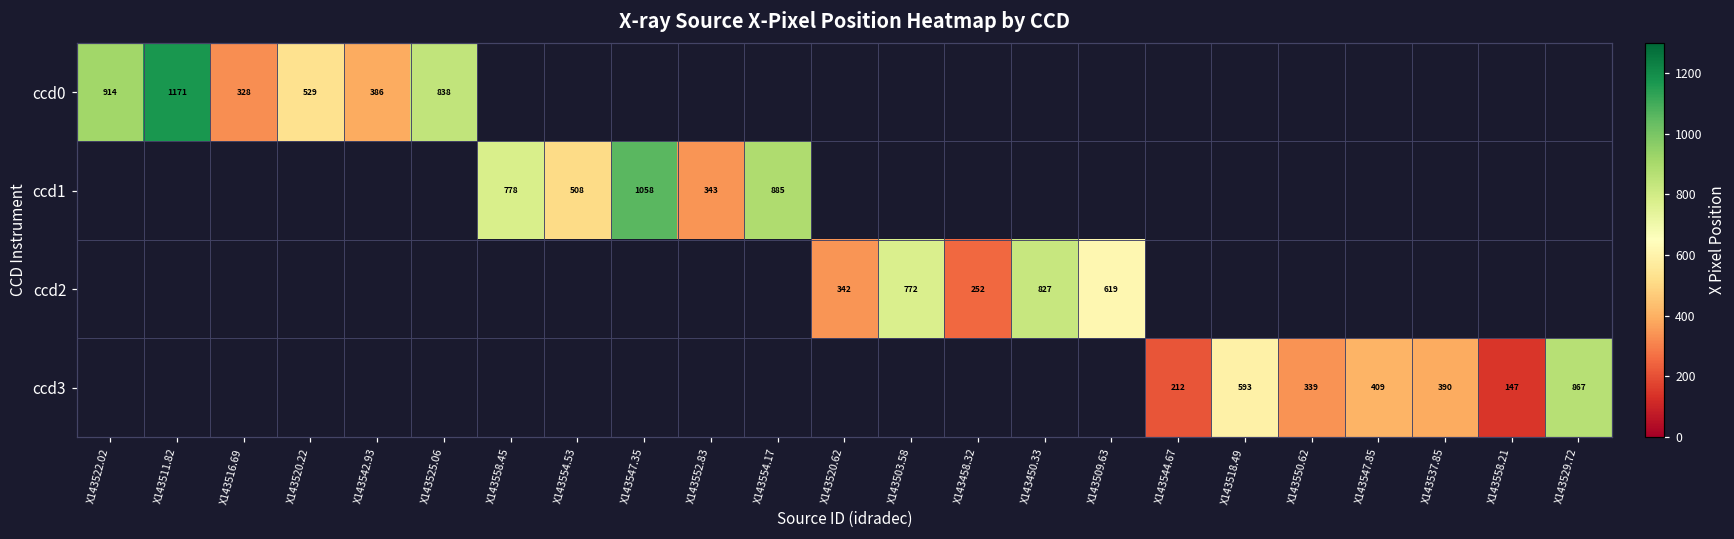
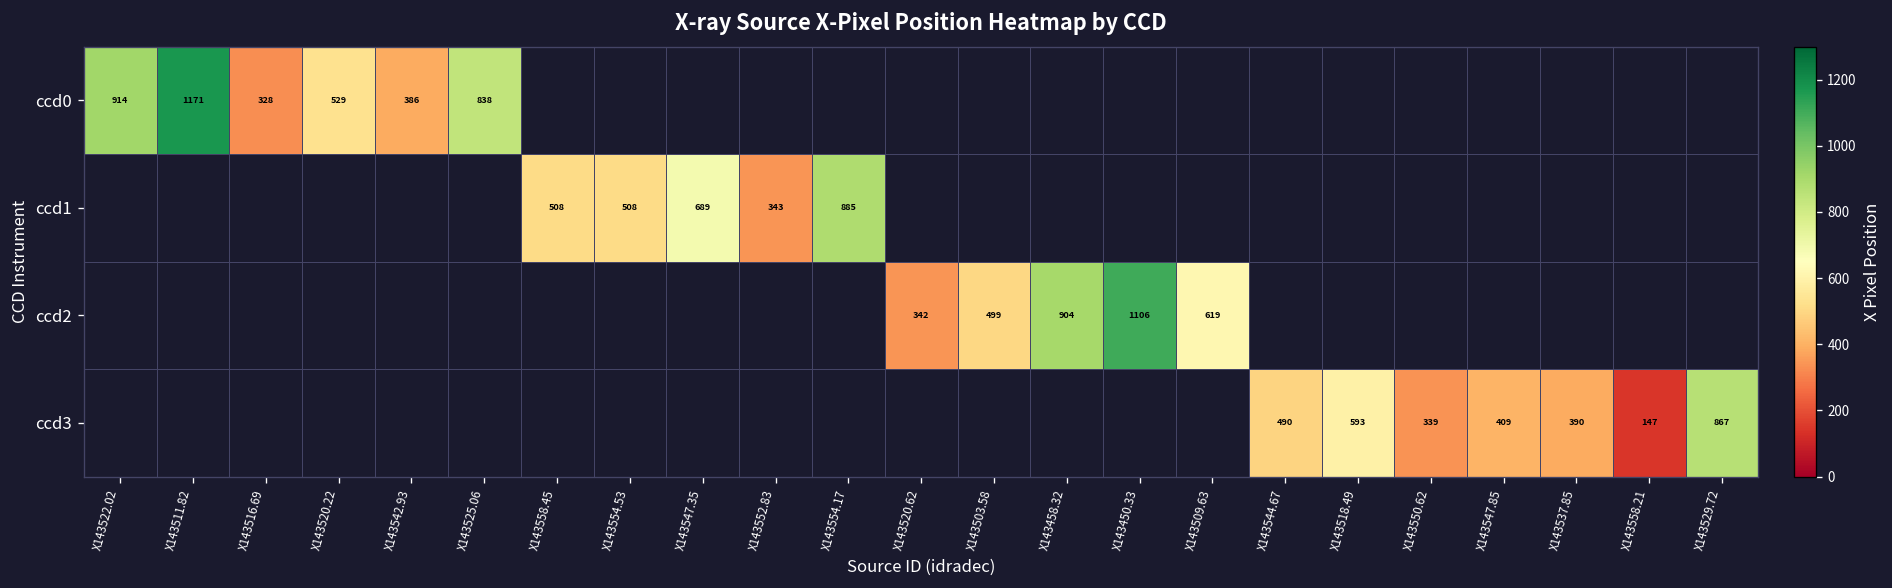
  {
    "ccd0": {
      "X143522.02": 914,
      "X143511.82": 1171,
      "X143516.69": 328,
      "X143520.22": 529,
      "X143542.93": 386,
      "X143525.06": 838
    },
    "ccd1": {
-     "X143558.45": 778,
+     "X143558.45": 508,
      "X143554.53": 508,
-     "X143547.35": 1058,
+     "X143547.35": 689,
      "X143552.83": 343,
      "X143554.17": 885
    },
    "ccd2": {
      "X143520.62": 342,
-     "X143503.58": 772,
-     "X143458.32": 252,
-     "X143450.33": 827,
+     "X143503.58": 499,
+     "X143458.32": 904,
+     "X143450.33": 1106,
      "X143509.63": 619
    },
    "ccd3": {
-     "X143544.67": 212,
+     "X143544.67": 490,
      "X143518.49": 593,
      "X143550.62": 339,
      "X143547.85": 409,
      "X143537.85": 390,
      "X143558.21": 147,
      "X143529.72": 867
    }
  }
